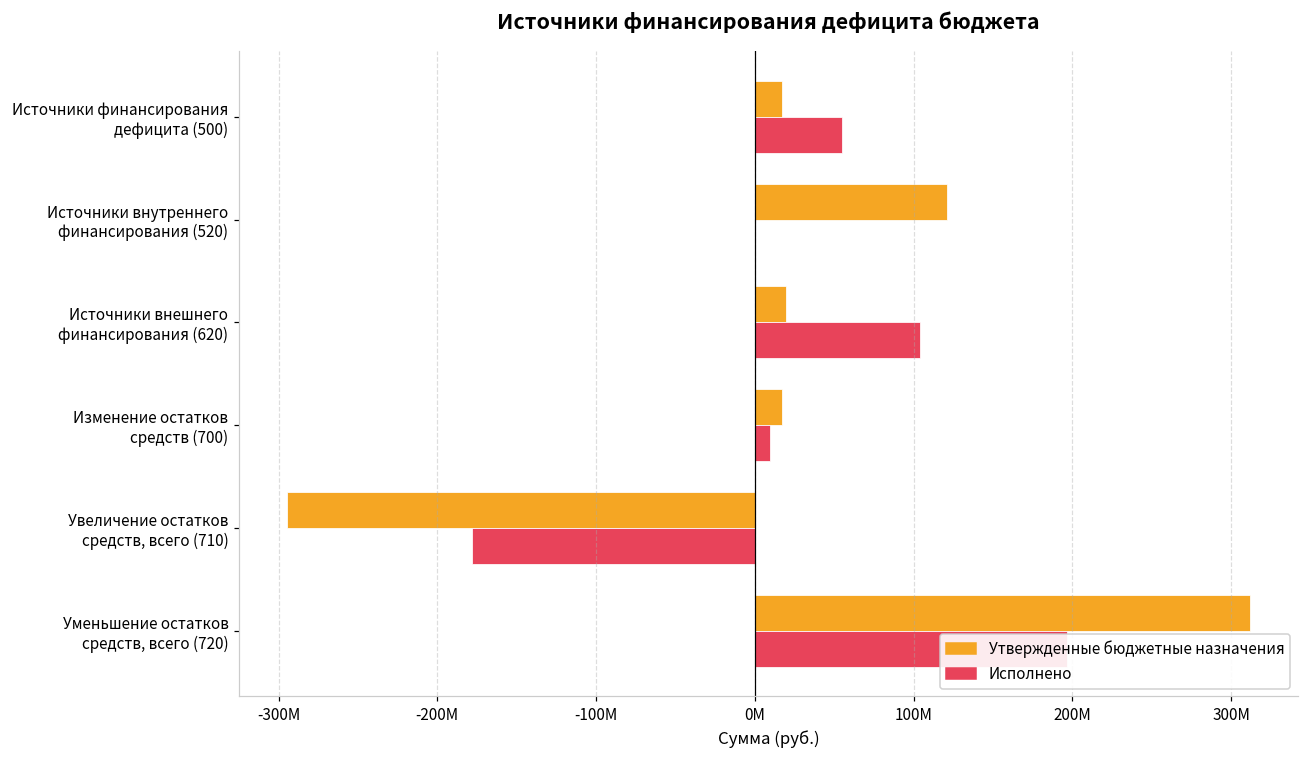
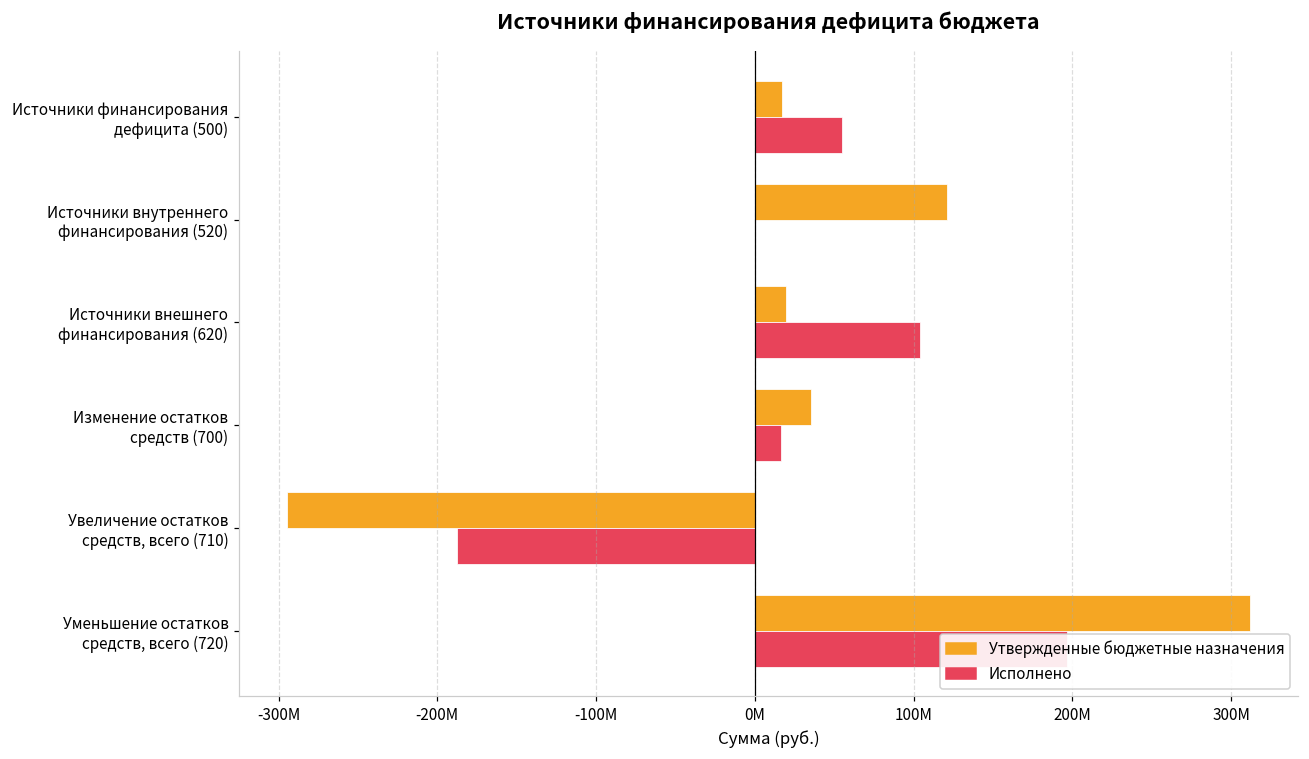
  {
    "Утвержденные бюджетные назначения": {
      "Источники финансирования дефицита (500)": 17000000,
      "Источники внутреннего финансирования (520)": 121000000,
      "Источники внешнего финансирования (620)": 19000000,
-     "Изменение остатков средств (700)": 17000000,
+     "Изменение остатков средств (700)": 35000000,
      "Увеличение остатков средств, всего (710)": -295000000,
      "Уменьшение остатков средств, всего (720)": 312000000
    },
    "Исполнено": {
      "Источники финансирования дефицита (500)": 55000000,
      "Источники внутреннего финансирования (520)": 0,
      "Источники внешнего финансирования (620)": 104000000,
-     "Изменение остатков средств (700)": 10000000,
-     "Увеличение остатков средств, всего (710)": -178000000
+     "Изменение остатков средств (700)": 17000000,
+     "Увеличение остатков средств, всего (710)": -187000000
    }
  }
